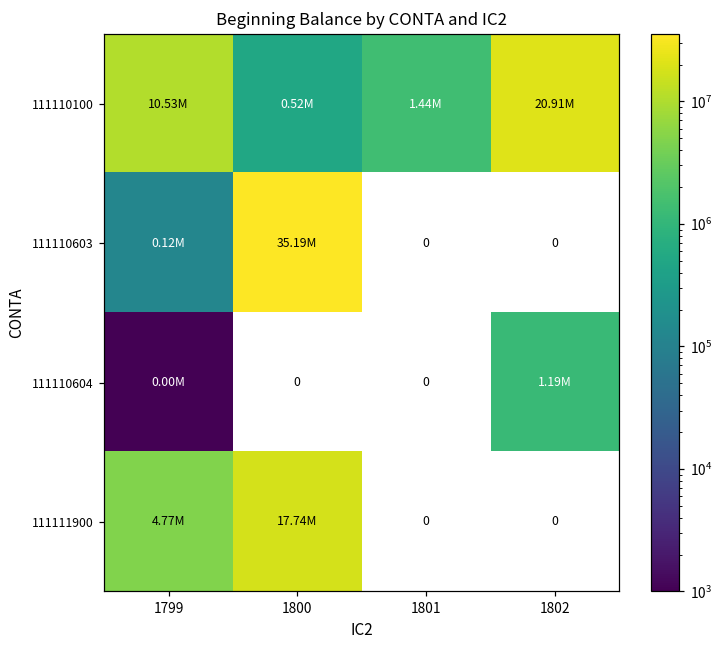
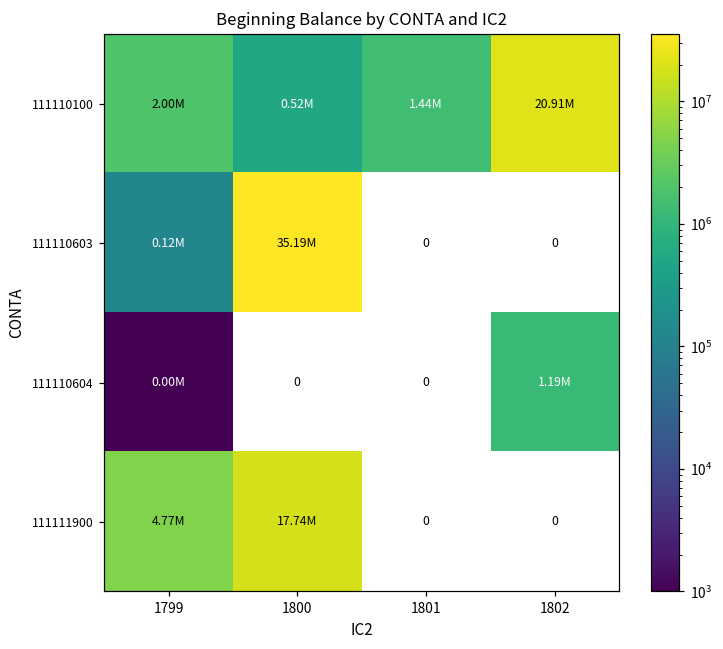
  {
    "111110100": {
-     "1799": "10.53M",
+     "1799": "2.00M",
      "1800": "0.52M",
      "1801": "1.44M",
      "1802": "20.91M"
    },
    "111110603": {
      "1799": "0.12M",
      "1800": "35.19M"
    },
    "111110604": {
      "1799": "0.00M",
      "1802": "1.19M"
    },
    "111111900": {
      "1799": "4.77M",
      "1800": "17.74M"
    }
  }
